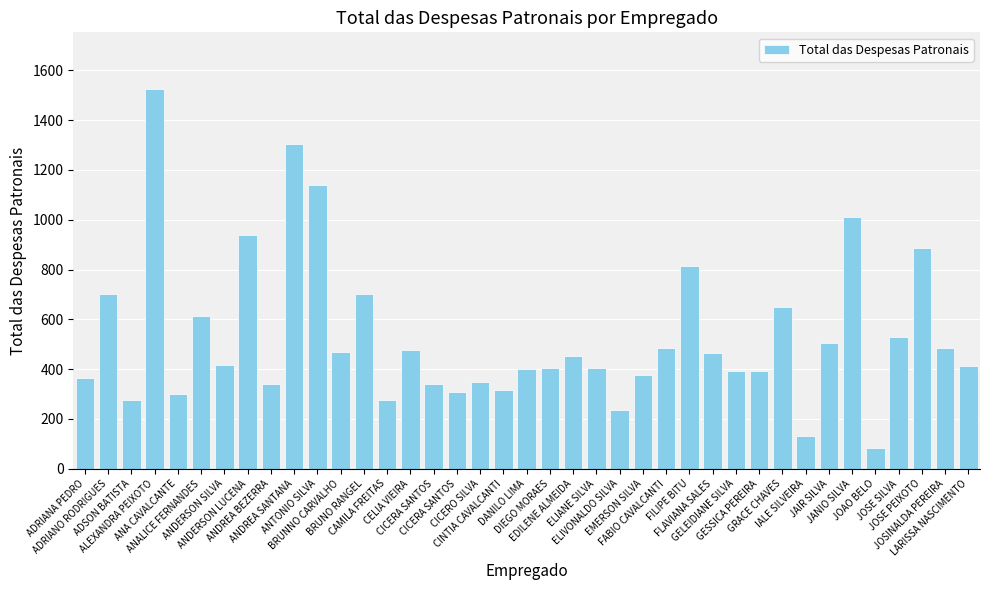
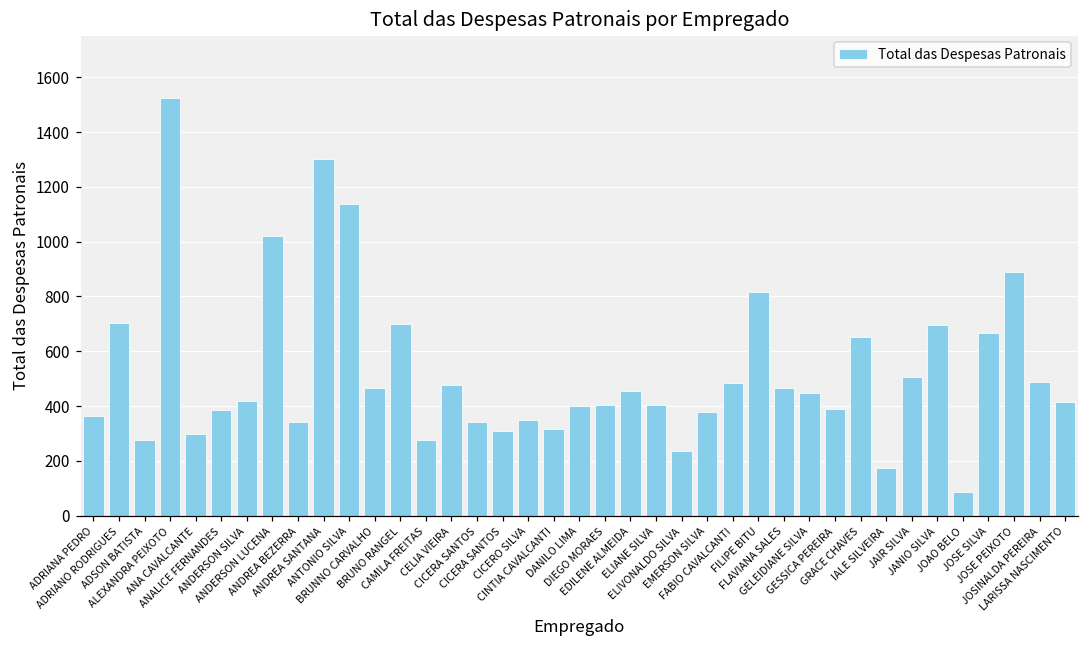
  {
    "ADRIANA PEDRO": 370,
    "ADRIANO RODRIGUES": 700,
    "ADSON BATISTA": 280,
    "ALEXANDRA PEIXOTO": 1520,
    "ANA CAVALCANTE": 300,
-   "ANALICE FERNANDES": 610,
+   "ANALICE FERNANDES": 390,
    "ANDERSON SILVA": 420,
-   "ANDERSON LUCENA": 940,
+   "ANDERSON LUCENA": 1020,
    "ANDREA BEZERRA": 340,
    "ANDREA SANTANA": 1300,
    "ANTONIO SILVA": 1140,
    "BRUNNO CARVALHO": 470,
    "BRUNO RANGEL": 700,
    "CAMILA FREITAS": 280,
    "CELIA VIEIRA": 480,
    "CICERO SILVA": 350,
    "CINTIA CAVALCANTI": 320,
    "DANILO LIMA": 400,
    "DIEGO MORAES": 400,
    "EDILENE ALMEIDA": 450,
    "ELIANE SILVA": 400,
    "ELIVONALDO SILVA": 240,
    "EMERSON SILVA": 380,
    "FABIO CAVALCANTI": 480,
    "FILIPE BITU": 810,
    "FLAVIANA SALES": 470,
-   "GELEIDIANE SILVA": 390,
+   "GELEIDIANE SILVA": 450,
    "GESSICA PEREIRA": 390,
    "GRACE CHAVES": 650,
-   "IALE SILVEIRA": 130,
+   "IALE SILVEIRA": 170,
    "JAIR SILVA": 510,
-   "JANIO SILVA": 1010,
+   "JANIO SILVA": 700,
    "JOAO BELO": 90,
-   "JOSE SILVA": 530,
+   "JOSE SILVA": 670,
    "JOSE PEIXOTO": 890,
    "JOSINALDA PEREIRA": 490,
    "LARISSA NASCIMENTO": 410
  }
